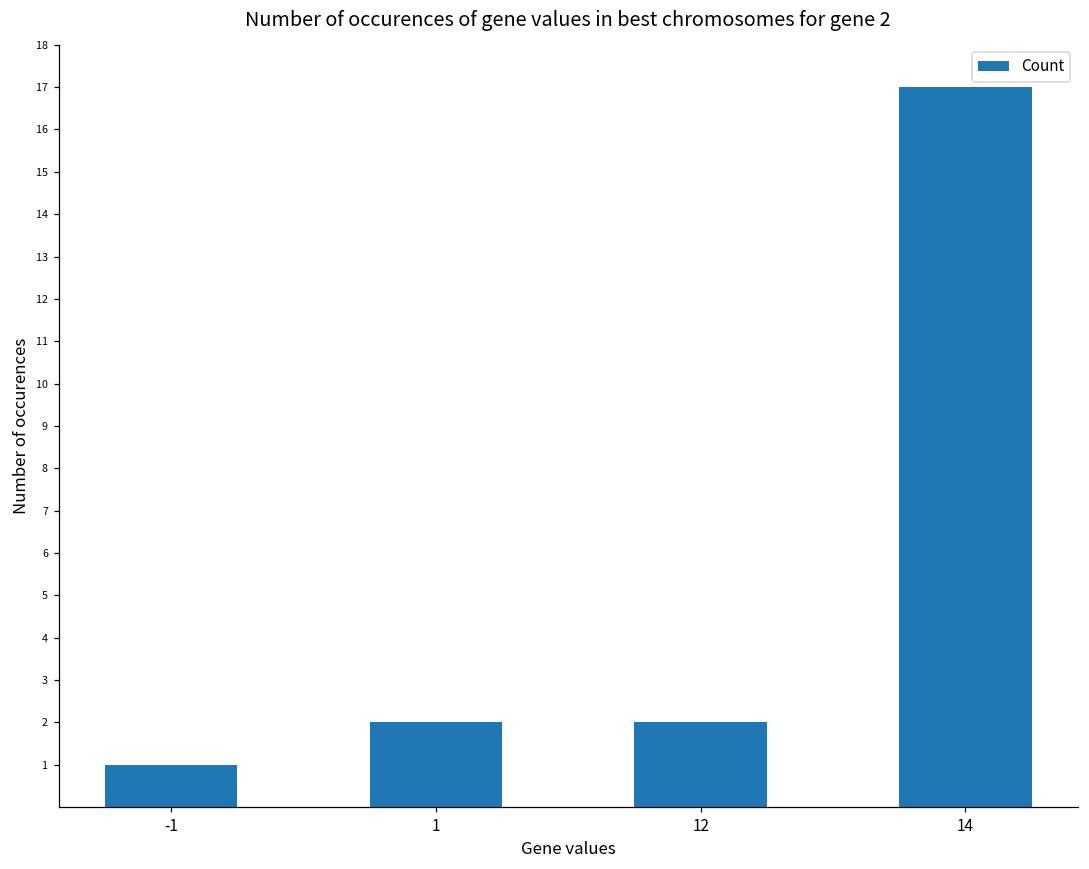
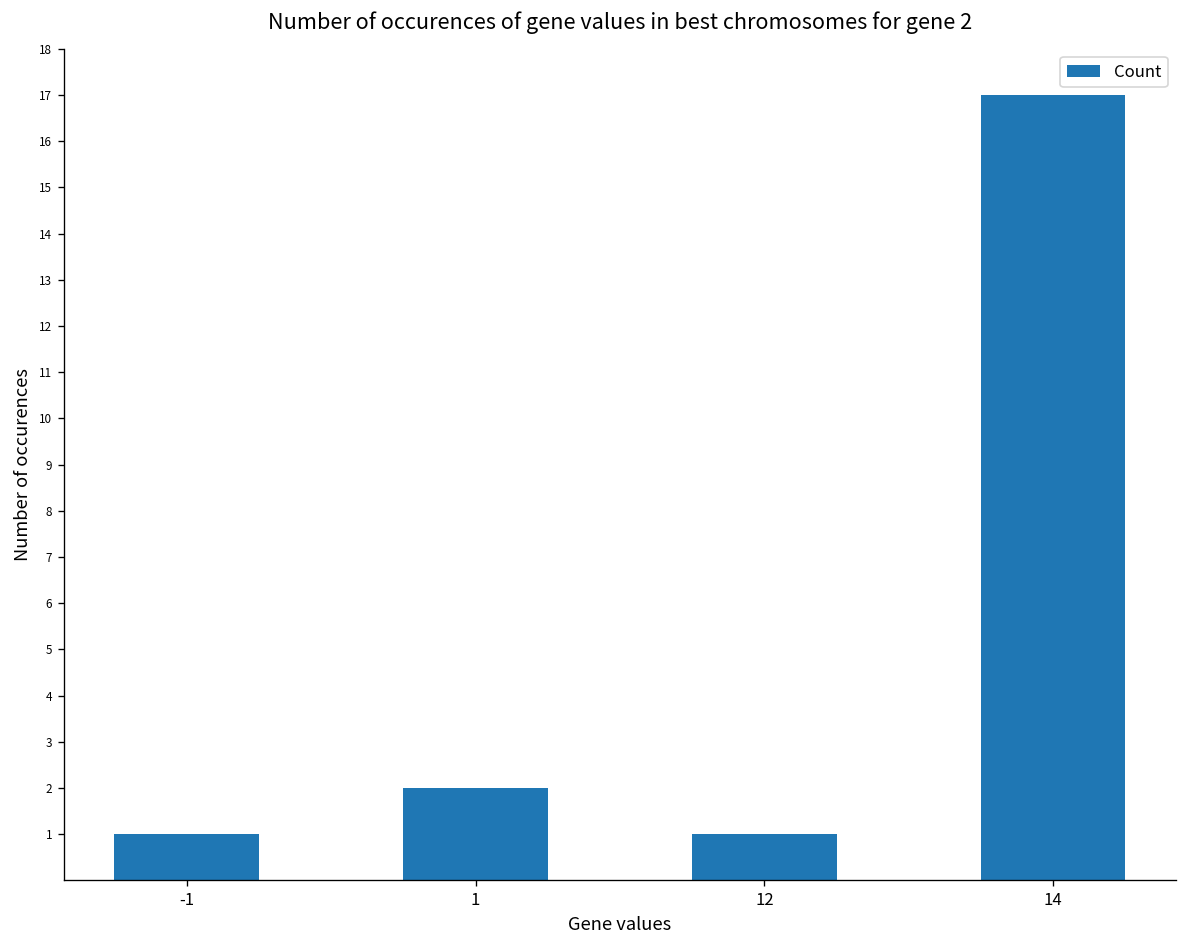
  {
    "-1": 1,
    "1": 2,
-   "12": 2,
+   "12": 1,
    "14": 17
  }
